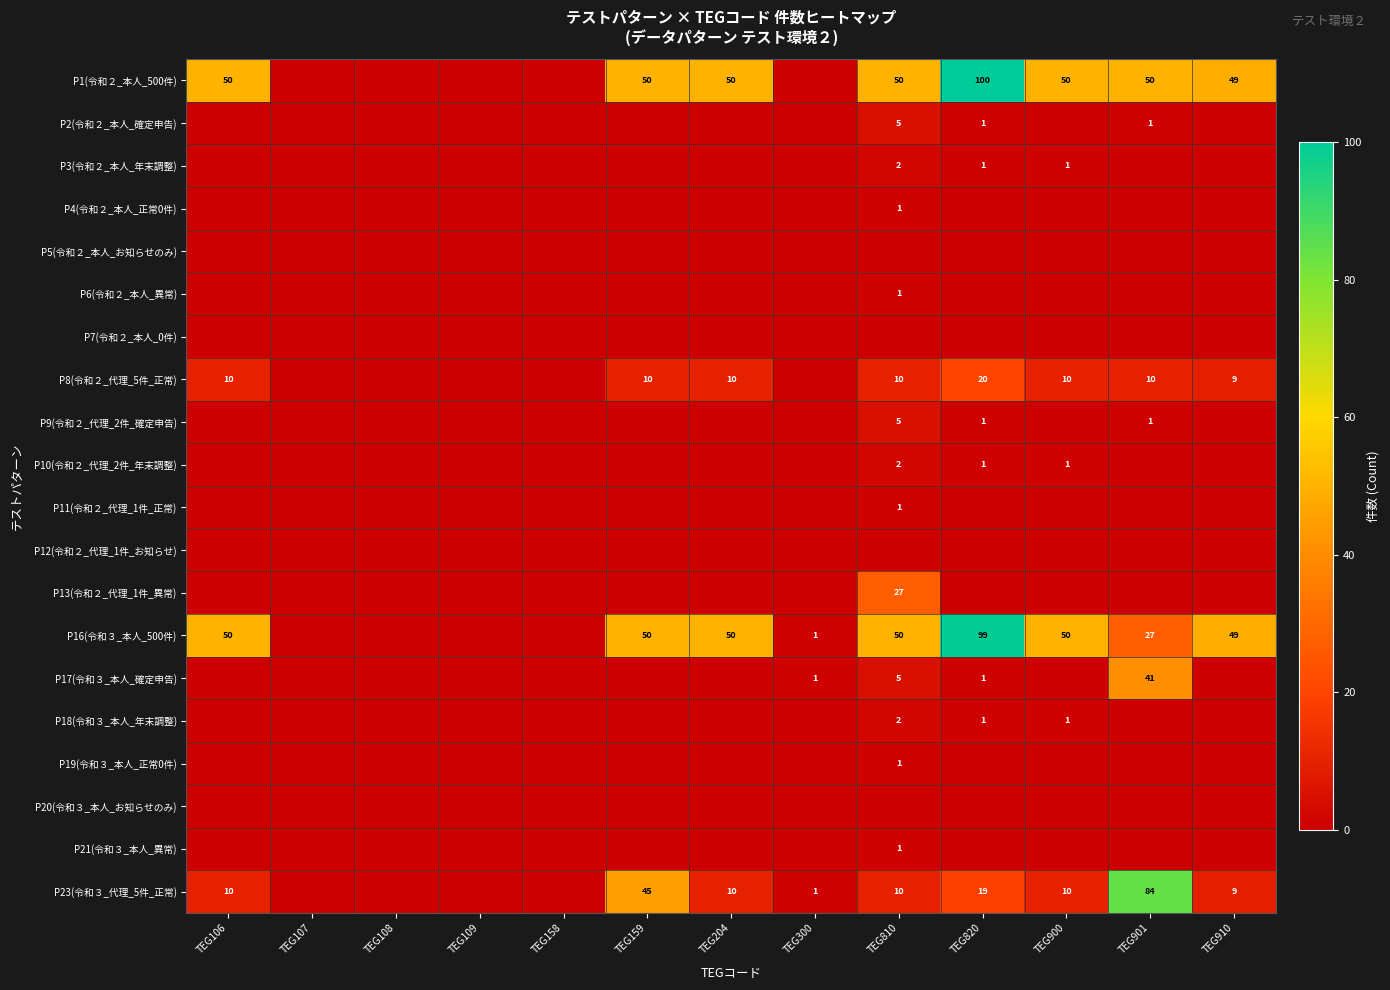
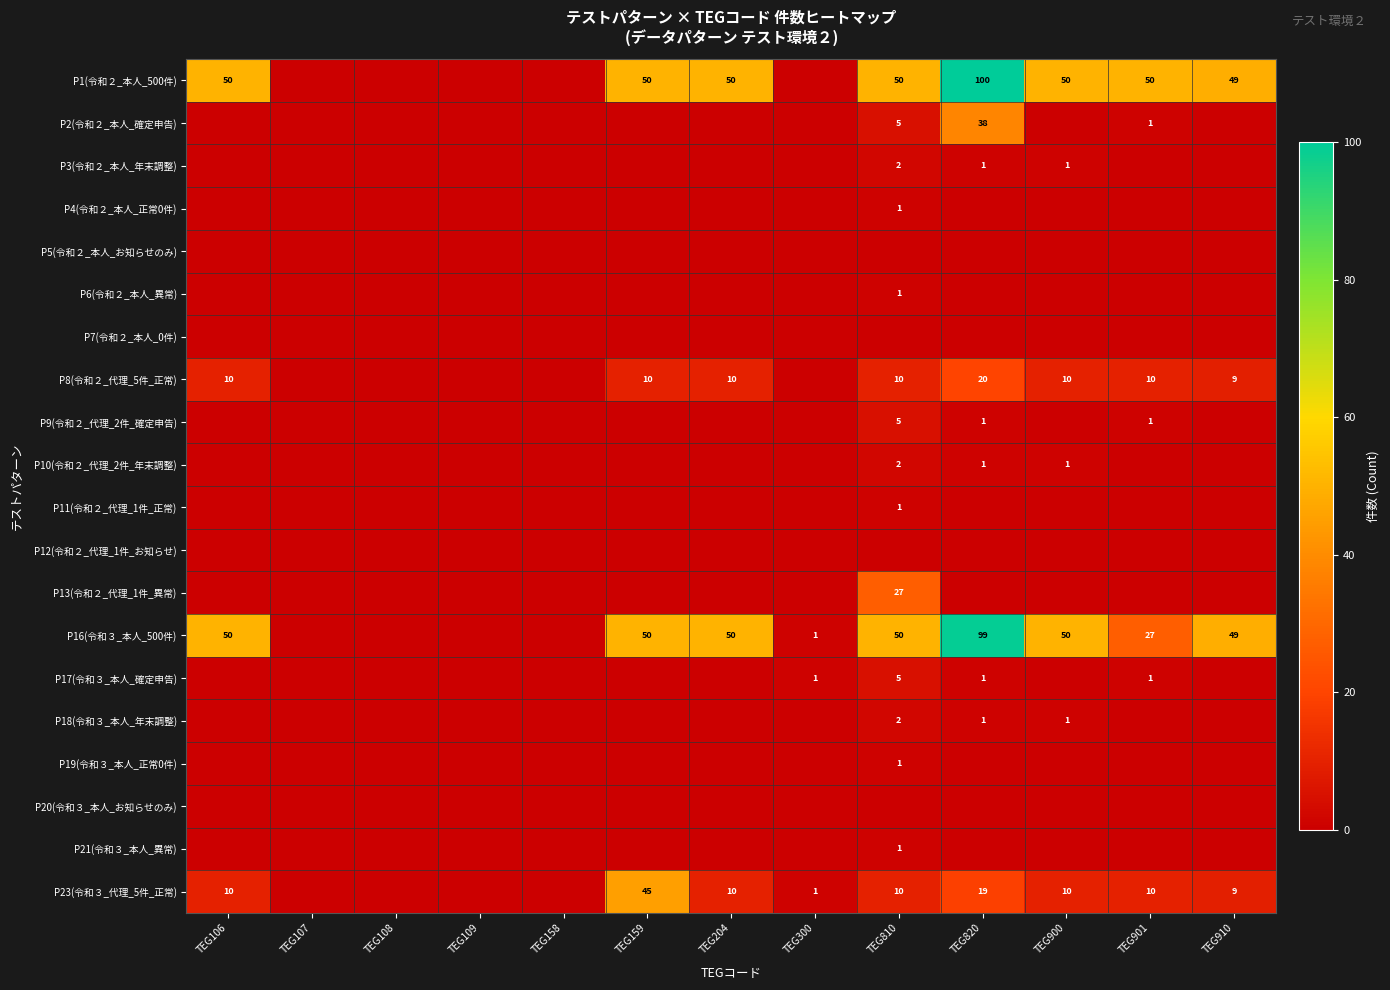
  {
    "P1(令和２_本人_500件)": {
      "TEG106": 50,
      "TEG159": 50,
      "TEG204": 50,
      "TEG810": 50,
      "TEG820": 100,
      "TEG900": 50,
      "TEG901": 50,
      "TEG910": 49
    },
    "P2(令和２_本人_確定申告)": {
      "TEG810": 5,
-     "TEG820": 1,
+     "TEG820": 38,
      "TEG901": 1
    },
    "P3(令和２_本人_年末調整)": {
      "TEG810": 2,
      "TEG820": 1,
      "TEG900": 1
    },
    "P4(令和２_本人_正常0件)": {
      "TEG810": 1
    },
    "P6(令和２_本人_異常)": {
      "TEG810": 1
    },
    "P8(令和２_代理_5件_正常)": {
      "TEG106": 10,
      "TEG159": 10,
      "TEG204": 10,
      "TEG810": 10,
      "TEG820": 20,
      "TEG900": 10,
      "TEG901": 10,
      "TEG910": 9
    },
    "P9(令和２_代理_2件_確定申告)": {
      "TEG810": 5,
      "TEG820": 1,
      "TEG901": 1
    },
    "P10(令和２_代理_2件_年末調整)": {
      "TEG810": 2,
      "TEG820": 1,
      "TEG900": 1
    },
    "P11(令和２_代理_1件_正常)": {
      "TEG810": 1
    },
    "P13(令和２_代理_1件_異常)": {
      "TEG810": 27
    },
    "P16(令和３_本人_500件)": {
      "TEG106": 50,
      "TEG159": 50,
      "TEG204": 50,
      "TEG300": 1,
      "TEG810": 50,
      "TEG820": 99,
      "TEG900": 50,
      "TEG901": 27,
      "TEG910": 49
    },
    "P17(令和３_本人_確定申告)": {
      "TEG300": 1,
      "TEG810": 5,
      "TEG820": 1,
-     "TEG901": 41
+     "TEG901": 1
    },
    "P18(令和３_本人_年末調整)": {
      "TEG810": 2,
      "TEG820": 1,
      "TEG900": 1
    },
    "P19(令和３_本人_正常0件)": {
      "TEG810": 1
    },
    "P21(令和３_本人_異常)": {
      "TEG810": 1
    },
    "P23(令和３_代理_5件_正常)": {
      "TEG106": 10,
      "TEG159": 45,
      "TEG204": 10,
      "TEG300": 1,
      "TEG810": 10,
      "TEG820": 19,
      "TEG900": 10,
-     "TEG901": 84,
+     "TEG901": 10,
      "TEG910": 9
    }
  }
